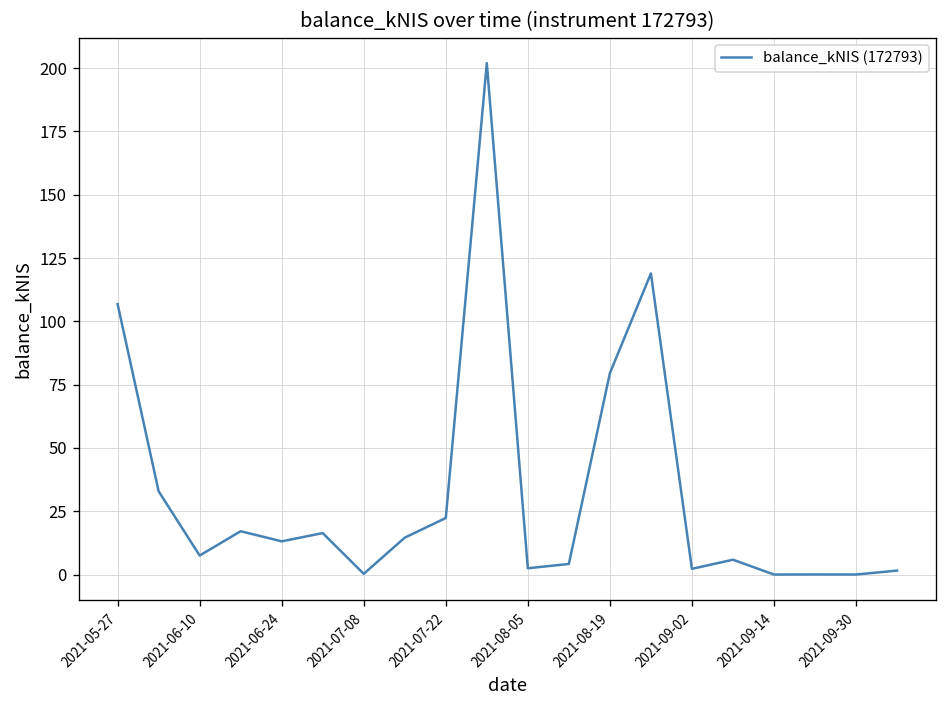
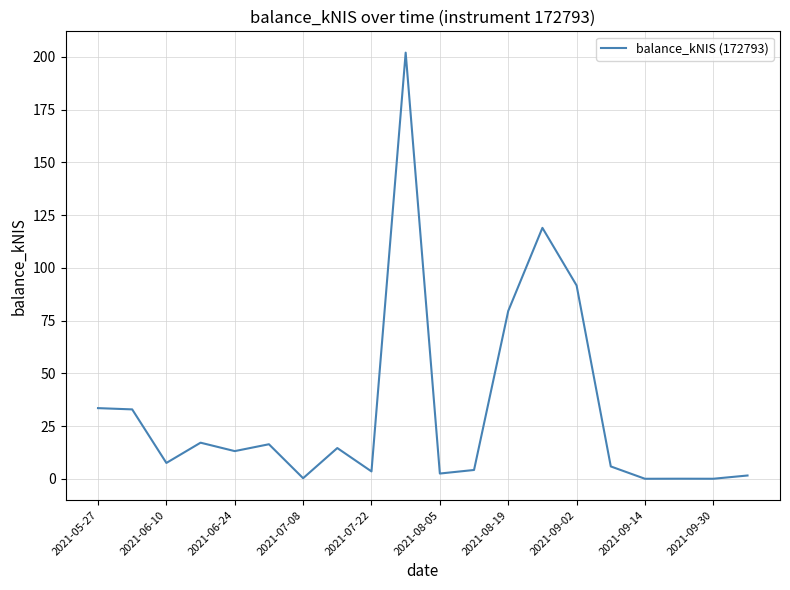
  {
-   "2021-05-27": 107,
+   "2021-05-27": 33,
    "2021-06-10": 8,
    "2021-06-24": 13,
    "2021-07-08": 0,
-   "2021-07-22": 22,
+   "2021-07-22": 3,
    "2021-08-05": 2,
    "2021-08-19": 80,
-   "2021-09-02": 2,
+   "2021-09-02": 92,
    "2021-09-14": 0,
    "2021-09-30": 0
  }
